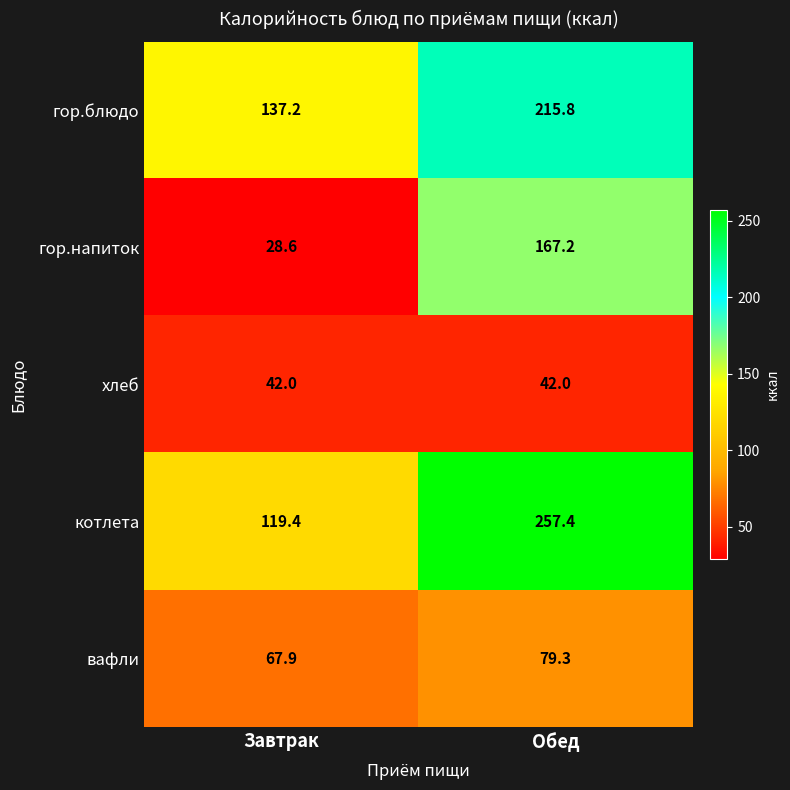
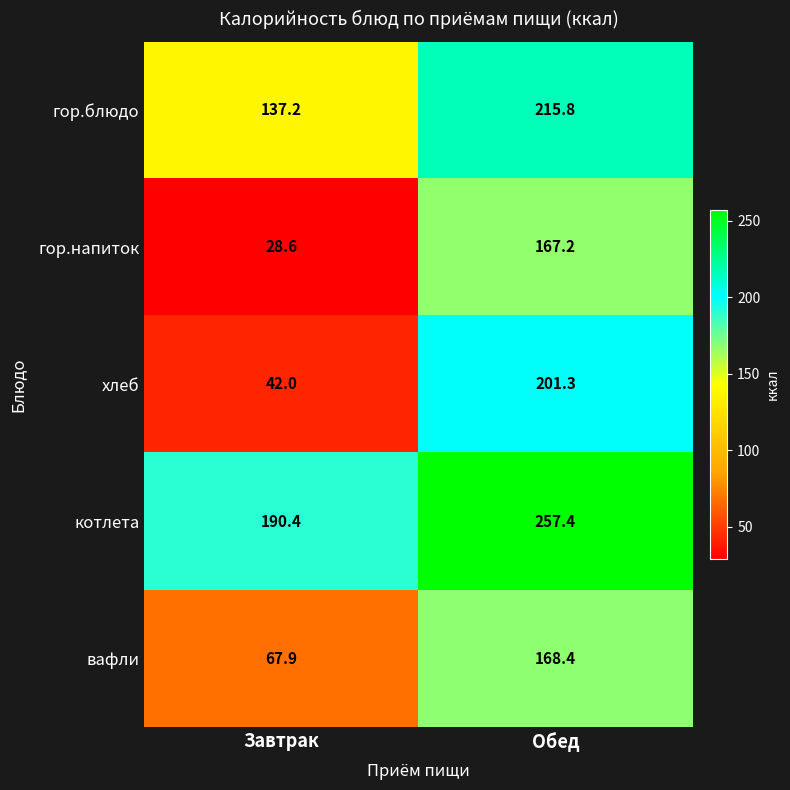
  {
    "гор.блюдо": {
      "Завтрак": 137.2,
      "Обед": 215.8
    },
    "гор.напиток": {
      "Завтрак": 28.6,
      "Обед": 167.2
    },
    "хлеб": {
      "Завтрак": 42.0,
-     "Обед": 42.0
+     "Обед": 201.3
    },
    "котлета": {
-     "Завтрак": 119.4,
+     "Завтрак": 190.4,
      "Обед": 257.4
    },
    "вафли": {
      "Завтрак": 67.9,
-     "Обед": 79.3
+     "Обед": 168.4
    }
  }
